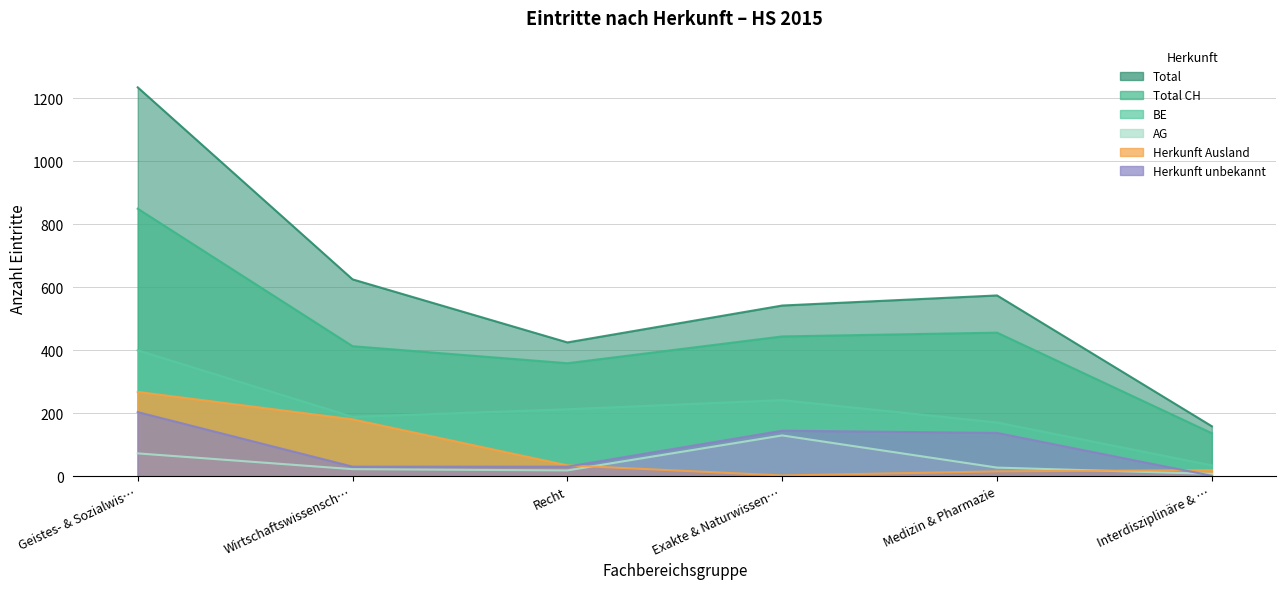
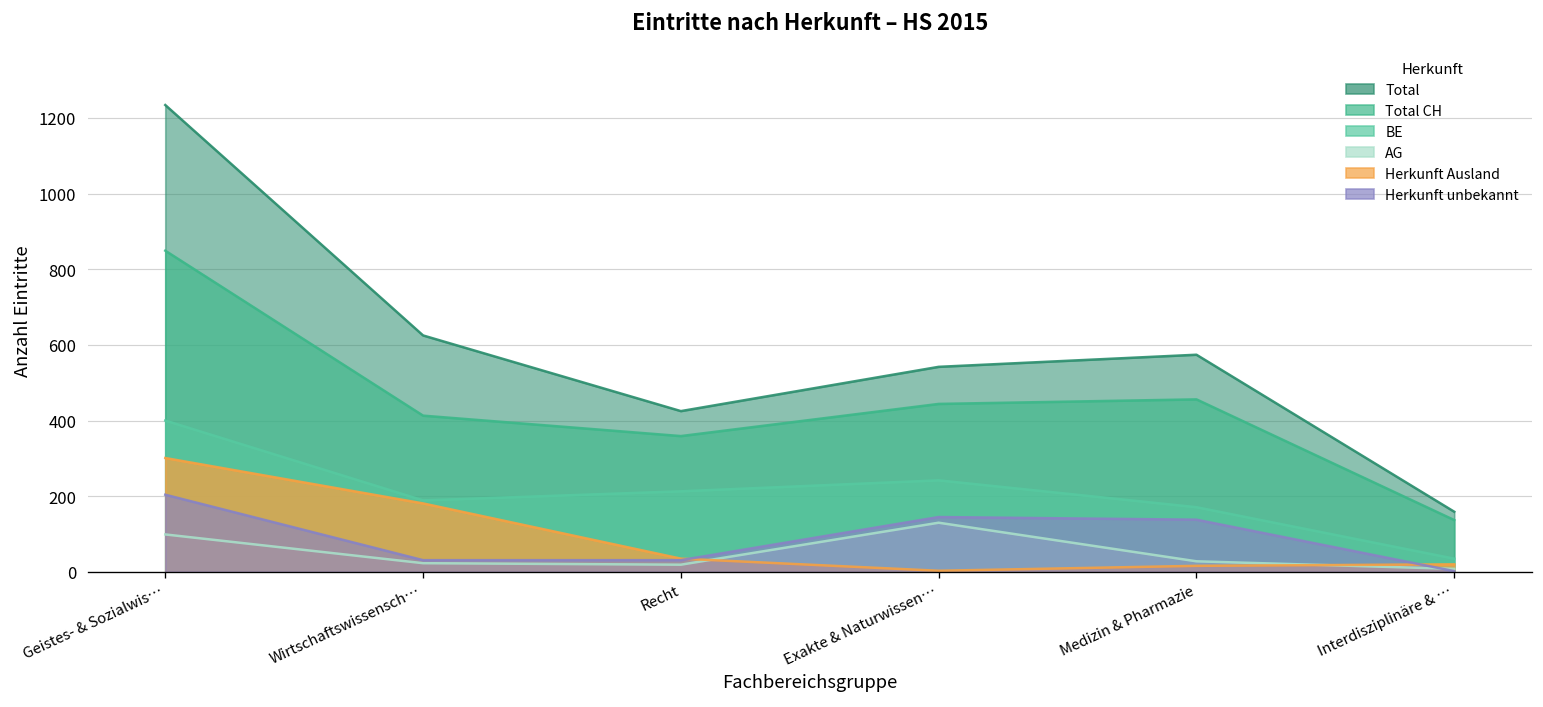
  {
    "AG": {
-     "Geistes- & Sozialwis…": 70,
+     "Geistes- & Sozialwis…": 100,
      "Wirtschaftswissensch…": 20,
      "Recht": 20,
      "Exakte & Naturwissen…": 130,
      "Medizin & Pharmazie": 30
    },
    "Herkunft Ausland": {
-     "Geistes- & Sozialwis…": 270,
+     "Geistes- & Sozialwis…": 300,
      "Exakte & Naturwissen…": 0,
      "Medizin & Pharmazie": 20,
      "Interdisziplinäre & …": 20
    },
    "Herkunft unbekannt": {
      "Geistes- & Sozialwis…": 200,
      "Wirtschaftswissensch…": 30,
      "Exakte & Naturwissen…": 150,
      "Medizin & Pharmazie": 140
    }
  }
